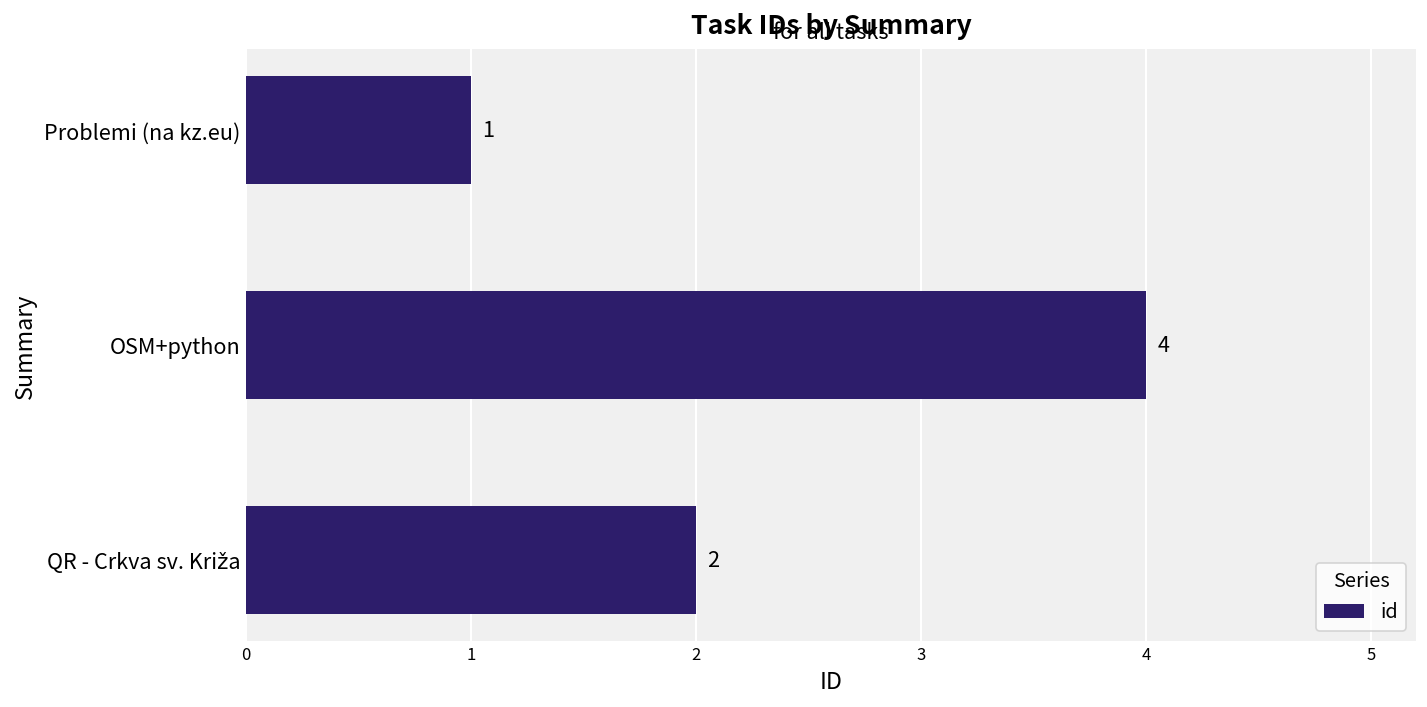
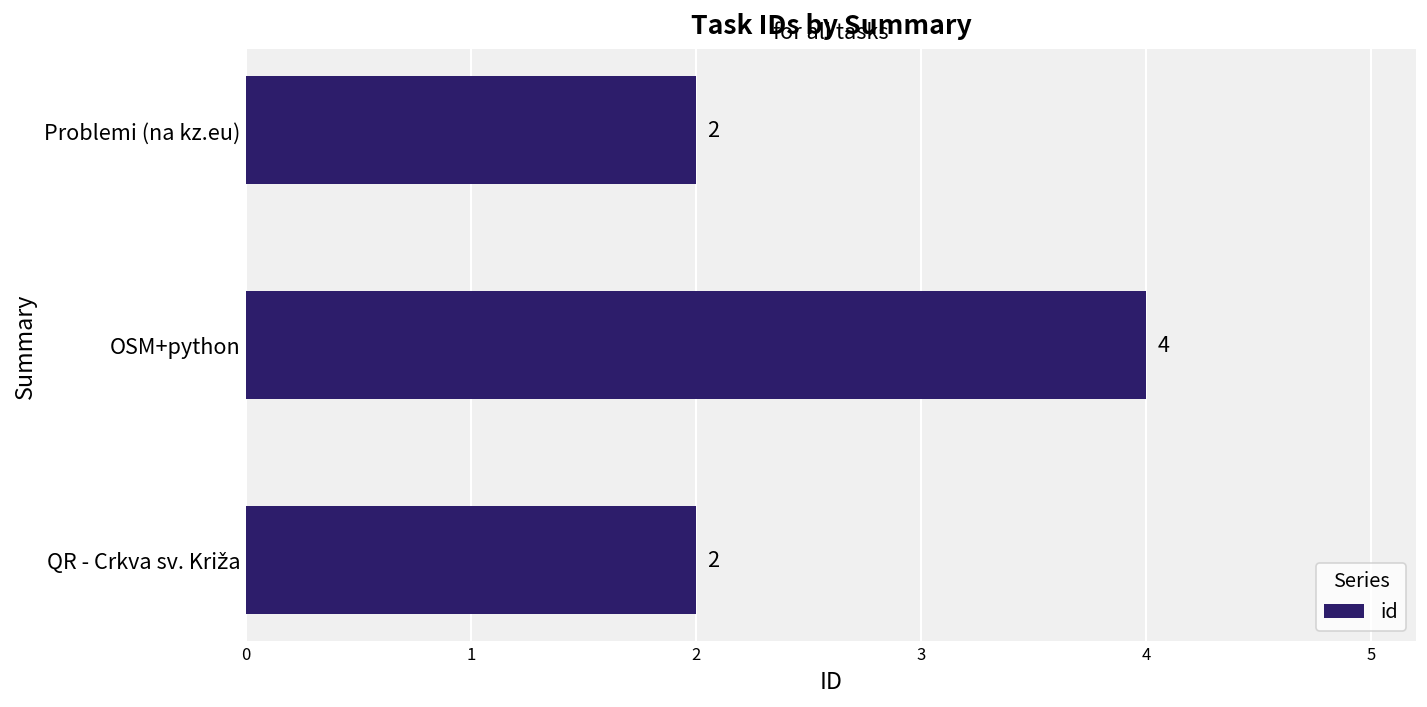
  {
-   "Problemi (na kz.eu)": 1,
+   "Problemi (na kz.eu)": 2,
    "OSM+python": 4,
    "QR - Crkva sv. Križa": 2
  }
